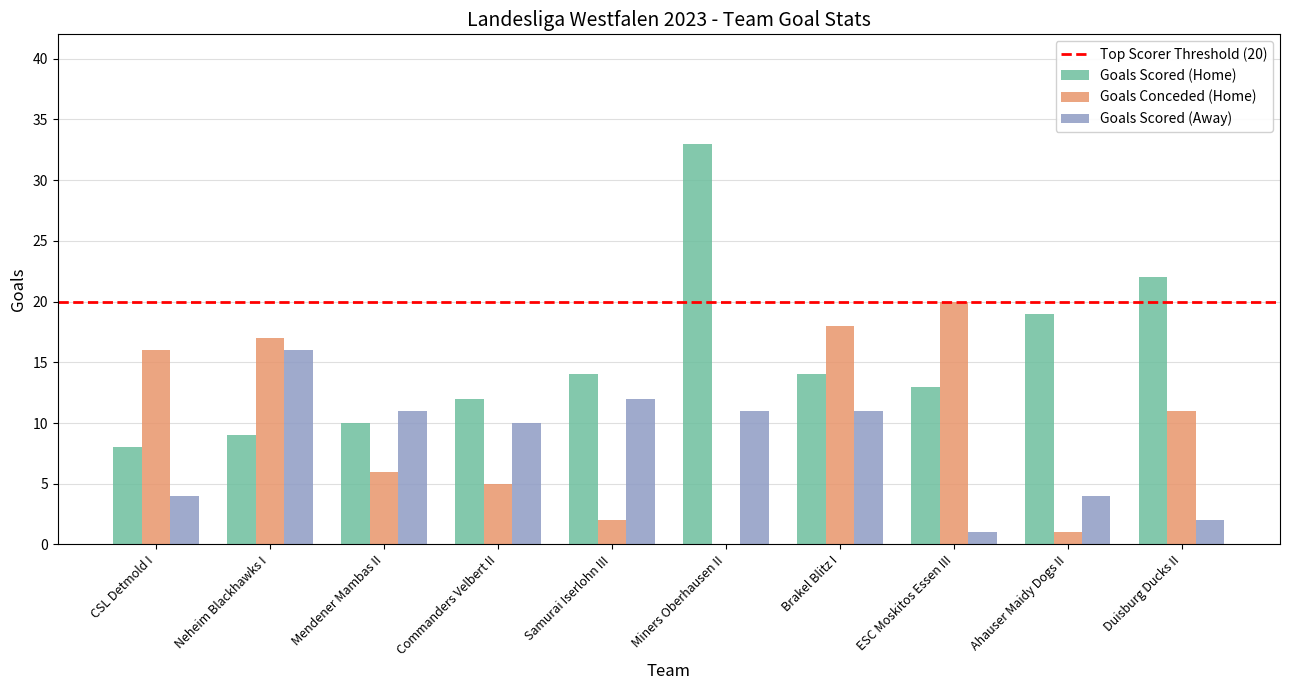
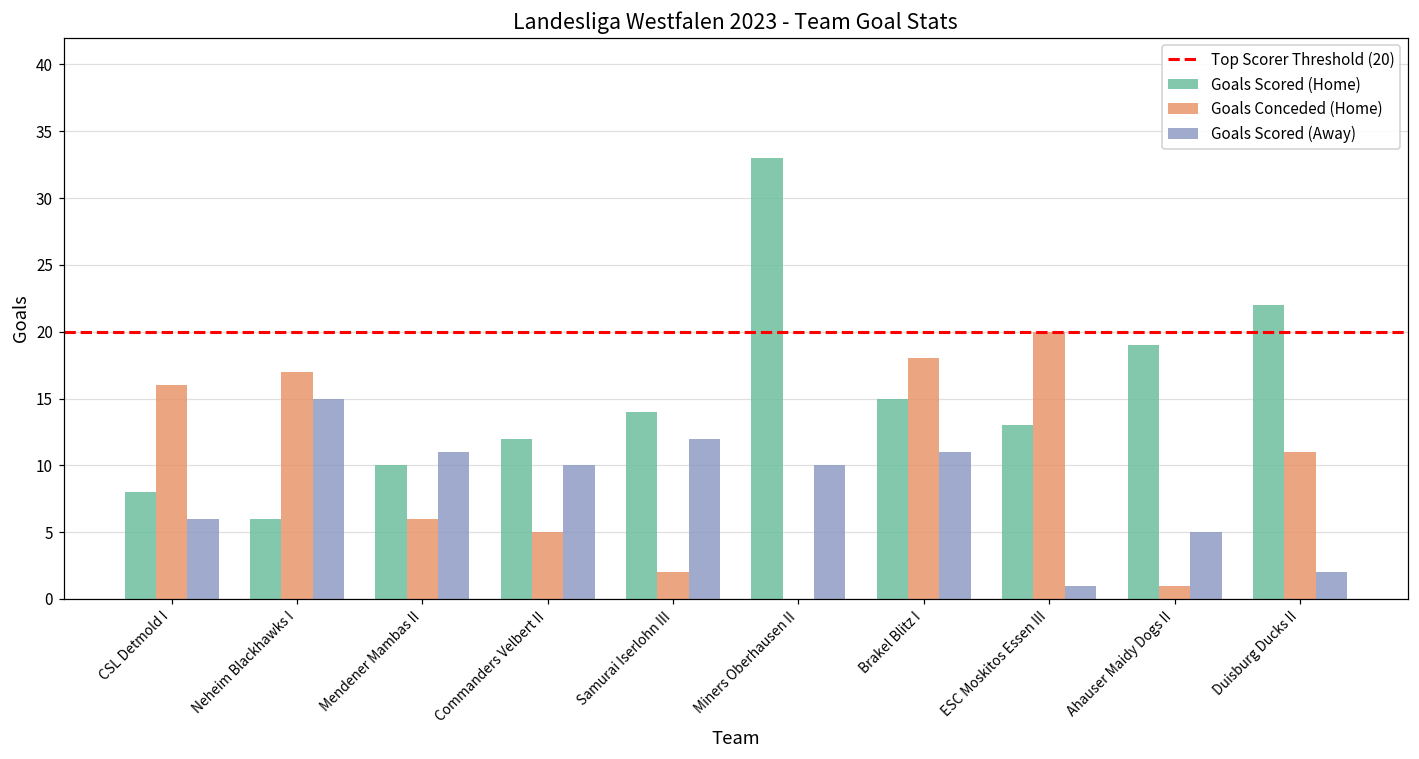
  {
    "Goals Scored (Home)": {
      "CSL Detmold I": 8,
-     "Neheim Blackhawks I": 9,
+     "Neheim Blackhawks I": 6,
      "Mendener Mambas II": 10,
      "Commanders Velbert II": 12,
      "Samurai Iserlohn III": 14,
      "Miners Oberhausen II": 33,
-     "Brakel Blitz I": 14,
+     "Brakel Blitz I": 15,
      "ESC Moskitos Essen III": 13,
      "Ahauser Maidy Dogs II": 19,
      "Duisburg Ducks II": 22
    },
    "Goals Conceded (Home)": {
      "CSL Detmold I": 16,
      "Neheim Blackhawks I": 17,
      "Mendener Mambas II": 6,
      "Commanders Velbert II": 5,
      "Samurai Iserlohn III": 2,
      "Miners Oberhausen II": 0,
      "Brakel Blitz I": 18,
      "ESC Moskitos Essen III": 20,
      "Ahauser Maidy Dogs II": 1,
      "Duisburg Ducks II": 11
    },
    "Goals Scored (Away)": {
-     "CSL Detmold I": 4,
-     "Neheim Blackhawks I": 16,
+     "CSL Detmold I": 6,
+     "Neheim Blackhawks I": 15,
      "Mendener Mambas II": 11,
      "Commanders Velbert II": 10,
      "Samurai Iserlohn III": 12,
-     "Miners Oberhausen II": 11,
+     "Miners Oberhausen II": 10,
      "Brakel Blitz I": 11,
      "ESC Moskitos Essen III": 1,
-     "Ahauser Maidy Dogs II": 4,
+     "Ahauser Maidy Dogs II": 5,
      "Duisburg Ducks II": 2
    }
  }
